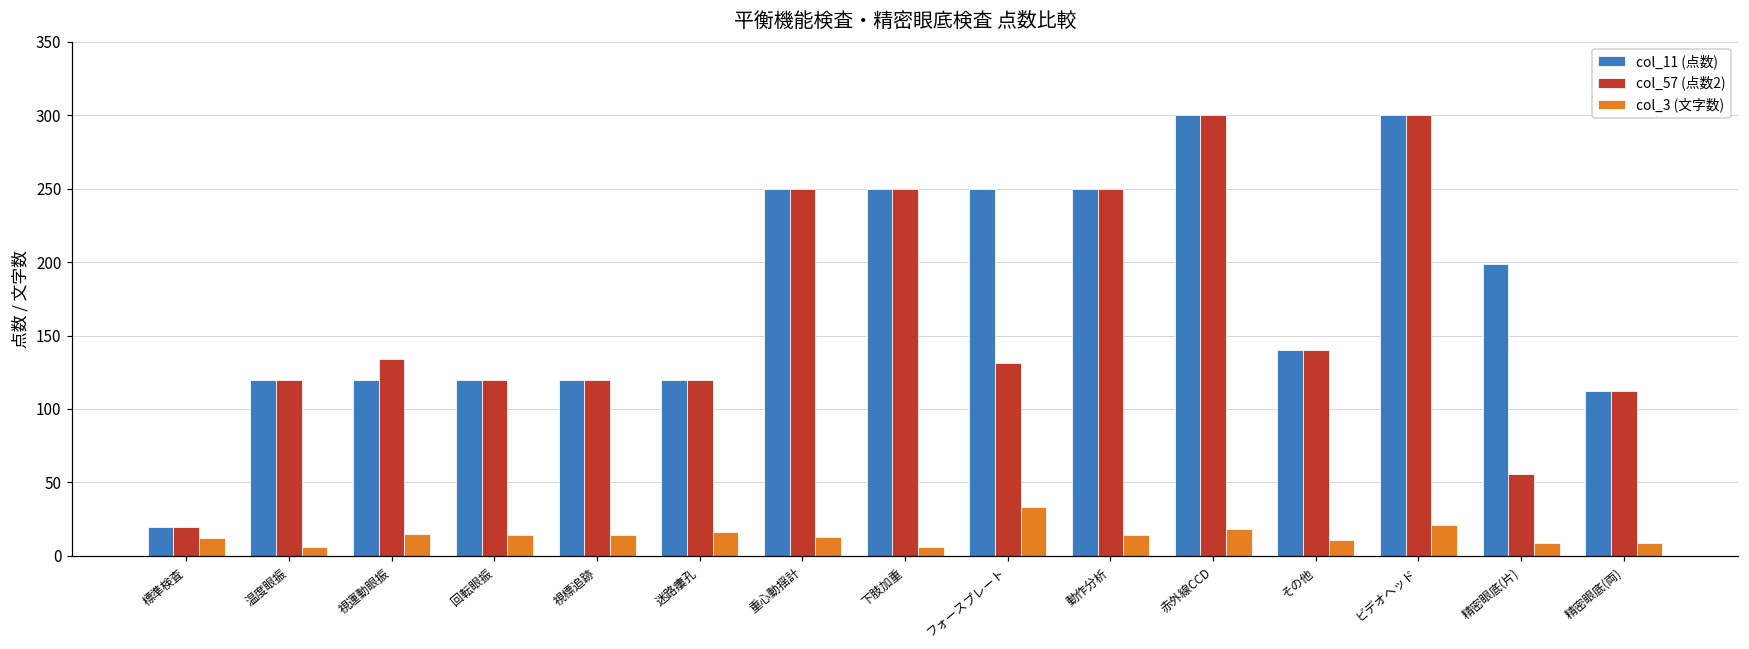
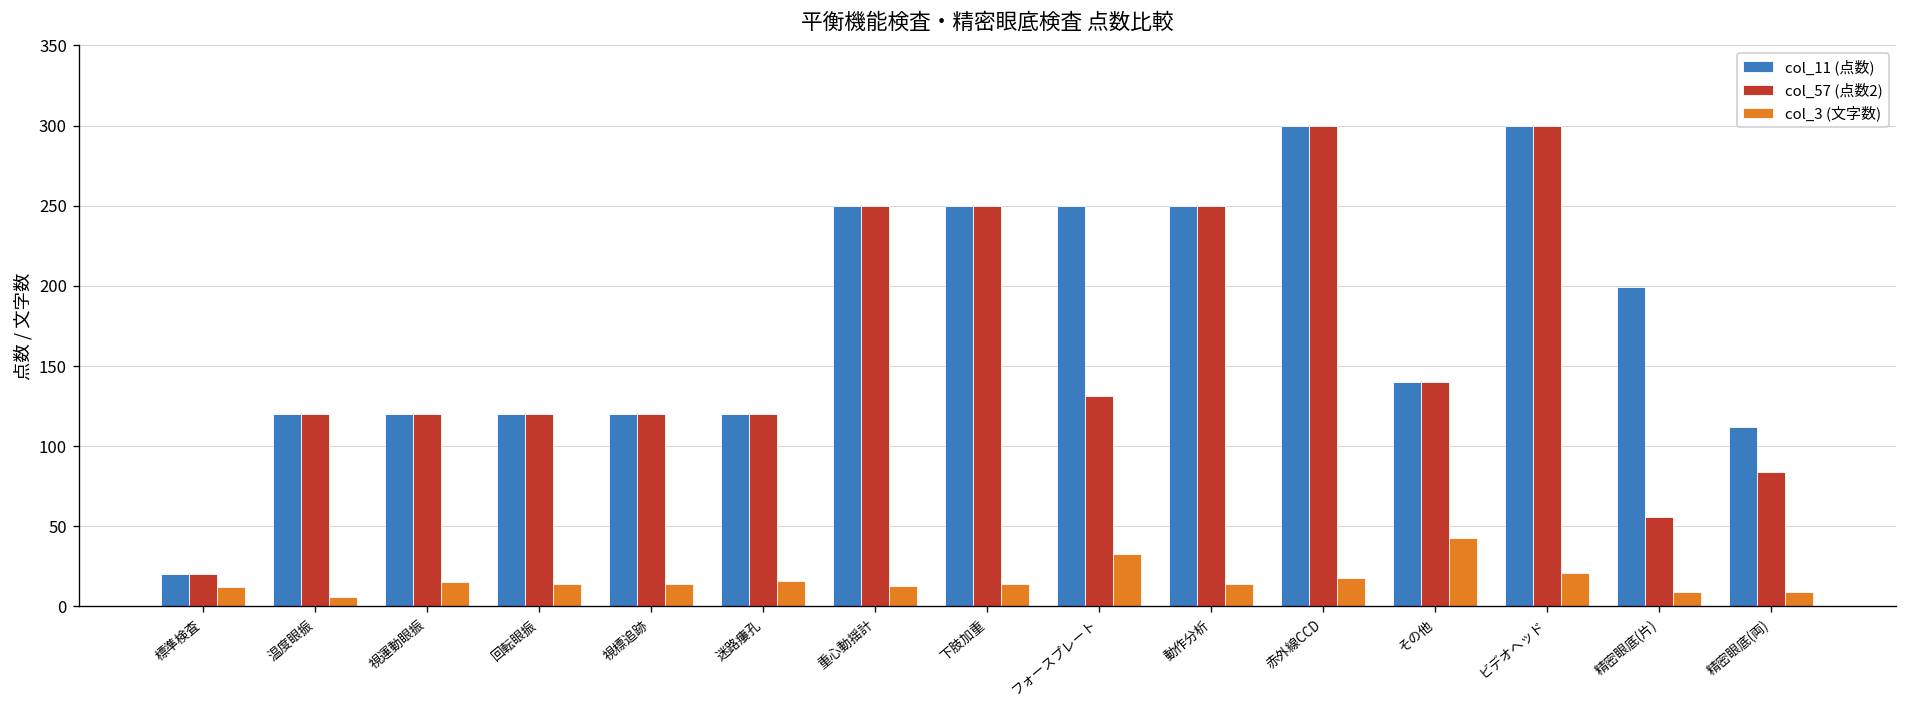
  {
    "col_11 (点数)": {
      "標準検査": 20,
      "温度眼振": 120,
      "視運動眼振": 120,
      "回転眼振": 120,
      "視標追跡": 120,
      "迷路瘻孔": 120,
      "重心動揺計": 250,
      "下肢加重": 250,
      "フォースプレート": 250,
      "動作分析": 250,
      "赤外線CCD": 300,
      "その他": 140,
      "ビデオヘッド": 300,
      "精密眼底(片)": 199,
      "精密眼底(両)": 112
    },
    "col_57 (点数2)": {
      "標準検査": 20,
      "温度眼振": 120,
-     "視運動眼振": 134,
+     "視運動眼振": 120,
      "回転眼振": 120,
      "視標追跡": 120,
      "迷路瘻孔": 120,
      "重心動揺計": 250,
      "下肢加重": 250,
      "フォースプレート": 131,
      "動作分析": 250,
      "赤外線CCD": 300,
      "その他": 140,
      "ビデオヘッド": 300,
      "精密眼底(片)": 56,
-     "精密眼底(両)": 112
+     "精密眼底(両)": 84
    },
    "col_3 (文字数)": {
      "標準検査": 12,
      "温度眼振": 6,
      "視運動眼振": 15,
      "回転眼振": 14,
      "視標追跡": 14,
      "迷路瘻孔": 16,
      "重心動揺計": 13,
-     "下肢加重": 6,
+     "下肢加重": 14,
      "フォースプレート": 33,
      "動作分析": 14,
      "赤外線CCD": 18,
-     "その他": 11,
+     "その他": 43,
      "ビデオヘッド": 21,
      "精密眼底(片)": 9,
      "精密眼底(両)": 9
    }
  }
